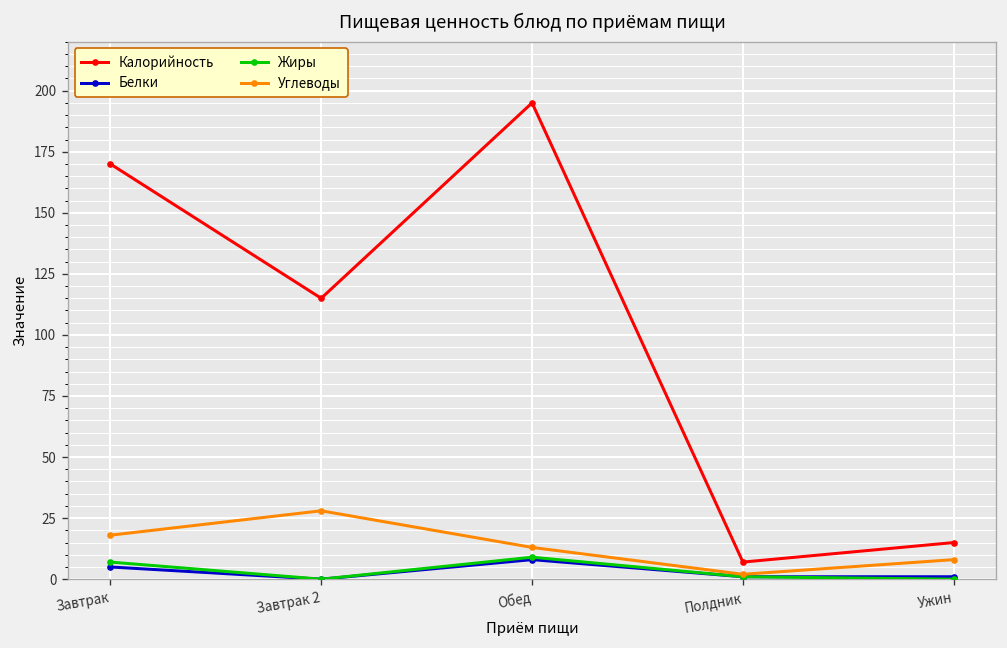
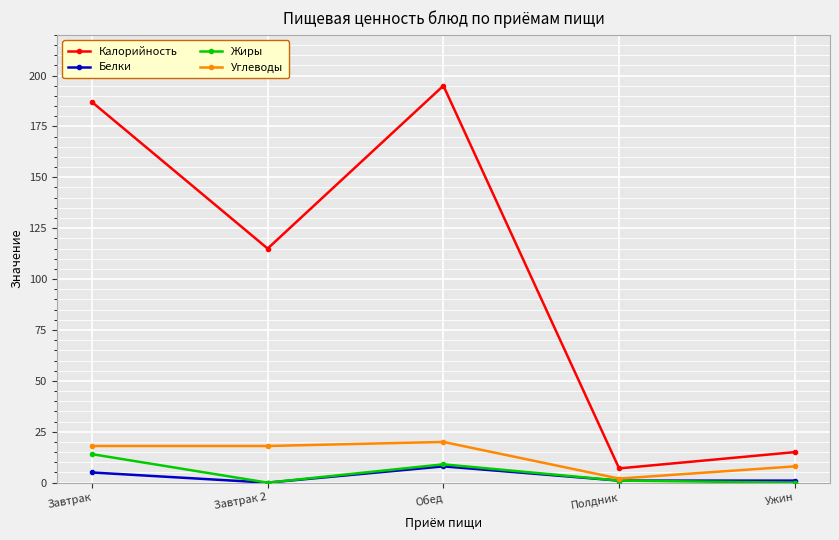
  {
    "Калорийность": {
-     "Завтрак": 170,
+     "Завтрак": 187,
      "Завтрак 2": 115,
      "Обед": 195,
      "Полдник": 7,
      "Ужин": 15
    },
    "Белки": {
      "Завтрак": 5
    },
    "Жиры": {
-     "Завтрак": 7
+     "Завтрак": 14
    },
    "Углеводы": {
      "Завтрак": 18,
-     "Завтрак 2": 28,
-     "Обед": 13,
+     "Завтрак 2": 18,
+     "Обед": 20,
      "Ужин": 8
    }
  }
